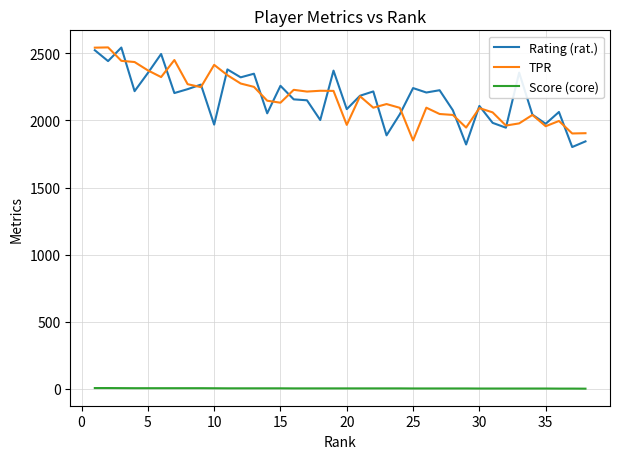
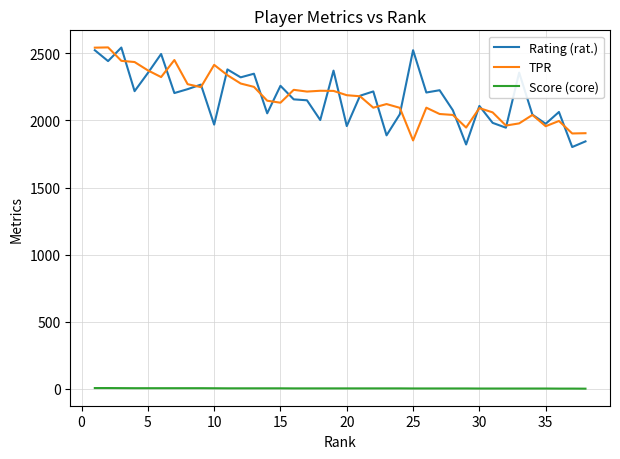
  {
    "Rating (rat.)": {
      "5": 2350,
      "10": 1970,
      "15": 2260,
-     "20": 2080,
-     "25": 2240
+     "20": 1960,
+     "25": 2520
    },
    "TPR": {
      "5": 2370,
      "10": 2410,
      "15": 2130,
-     "20": 1970,
+     "20": 2190,
      "25": 1850
    },
    "Score (core)": {
      "5": 10,
      "10": 10,
      "15": 10,
      "20": 0,
      "25": 0,
      "30": 0,
      "35": 0
    }
  }
